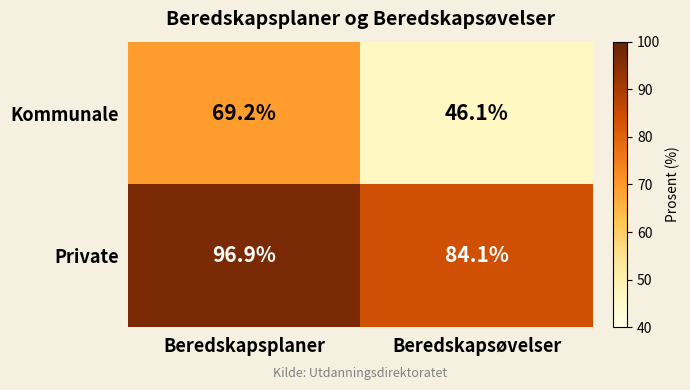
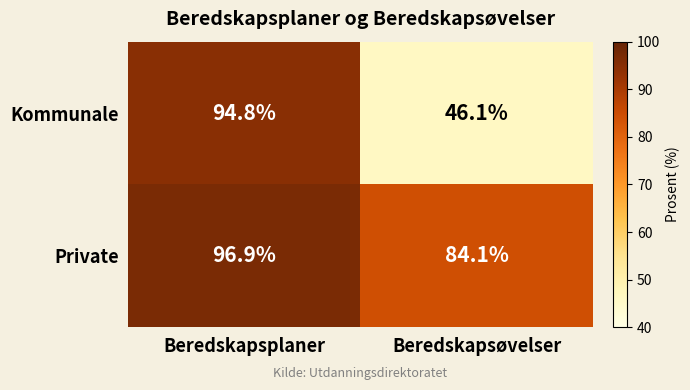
  {
    "Kommunale": {
-     "Beredskapsplaner": "69.2%",
+     "Beredskapsplaner": "94.8%",
      "Beredskapsøvelser": "46.1%"
    },
    "Private": {
      "Beredskapsplaner": "96.9%",
      "Beredskapsøvelser": "84.1%"
    }
  }
